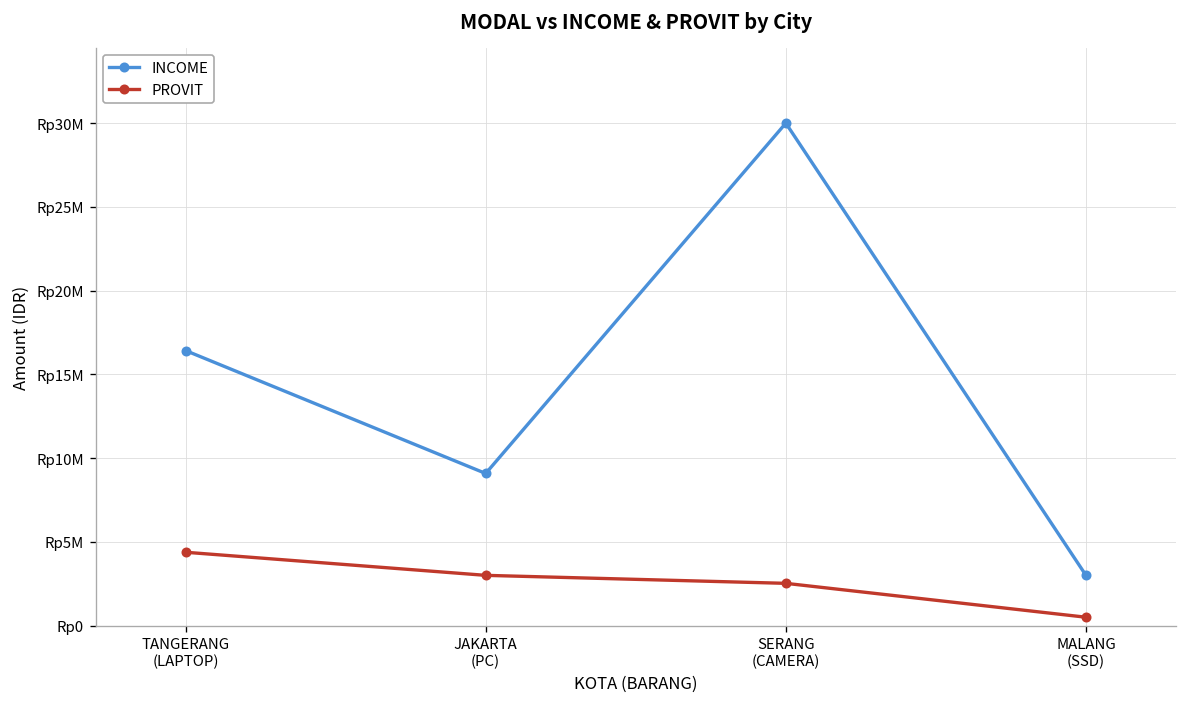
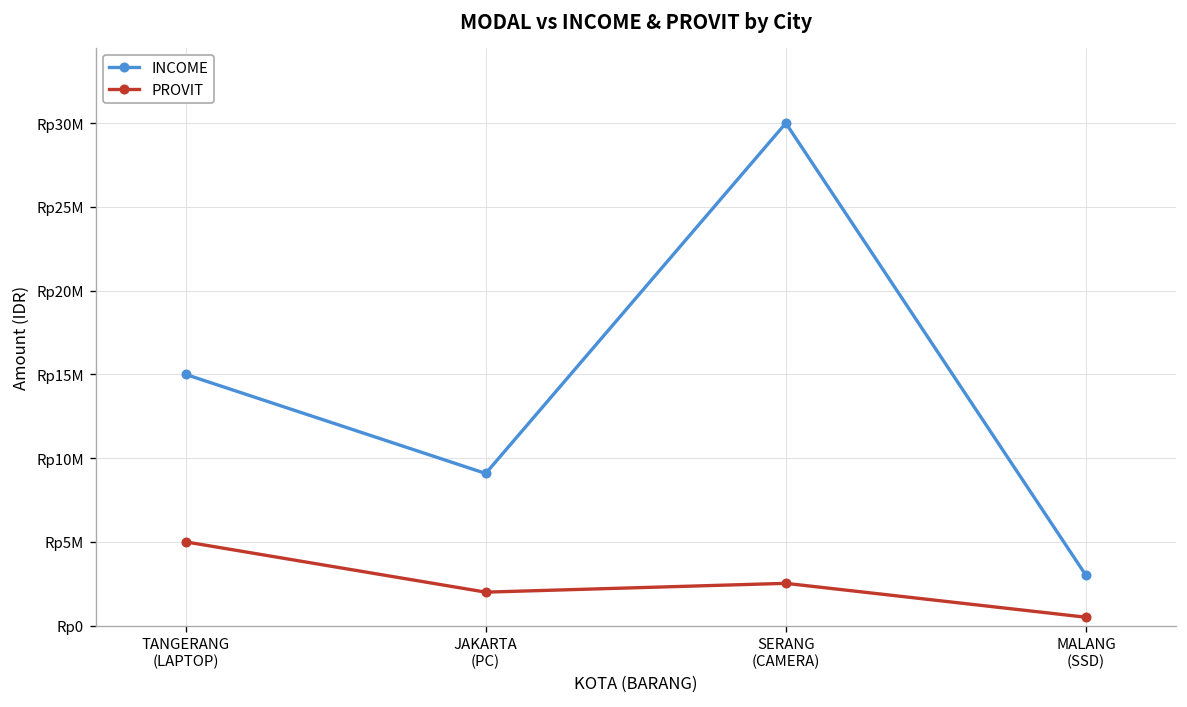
  {
    "INCOME": {
-     "TANGERANG (LAPTOP)": "Rp16400000",
+     "TANGERANG (LAPTOP)": "Rp15000000",
      "JAKARTA (PC)": "Rp9100000",
      "SERANG (CAMERA)": "Rp30000000",
      "MALANG (SSD)": "Rp3000000"
    },
    "PROVIT": {
-     "TANGERANG (LAPTOP)": "Rp4400000",
-     "JAKARTA (PC)": "Rp3000000",
+     "TANGERANG (LAPTOP)": "Rp5000000",
+     "JAKARTA (PC)": "Rp2000000",
      "SERANG (CAMERA)": "Rp2500000",
      "MALANG (SSD)": "Rp500000"
    }
  }
